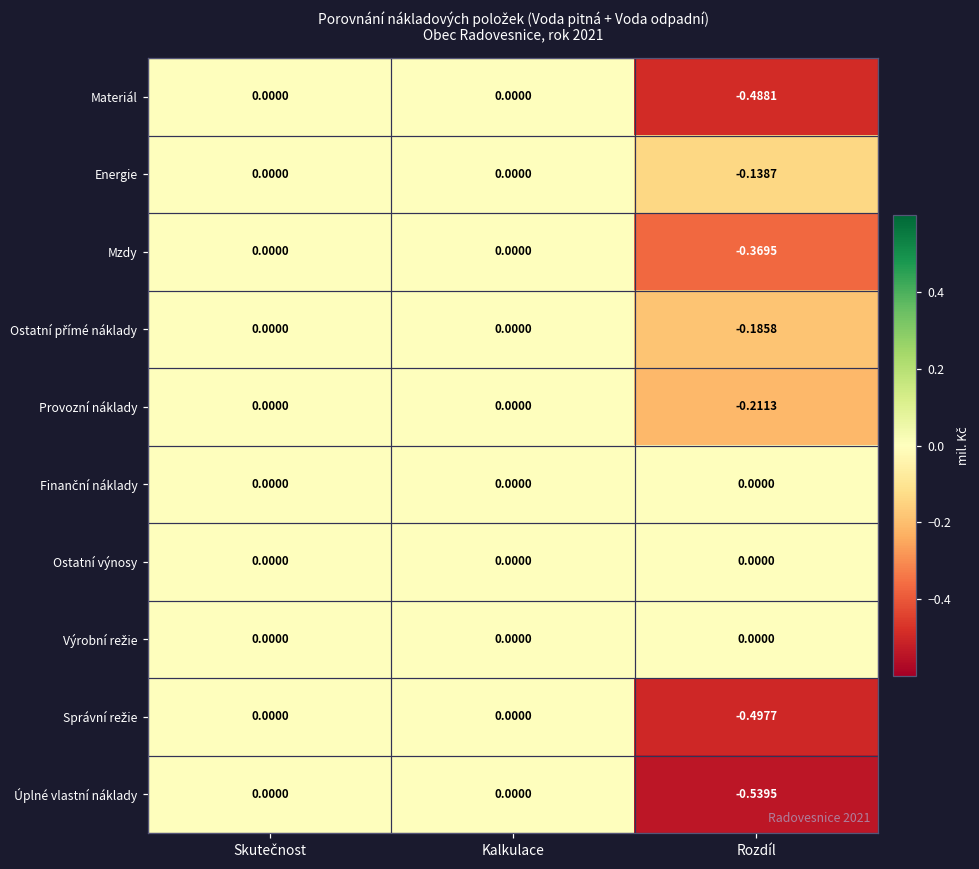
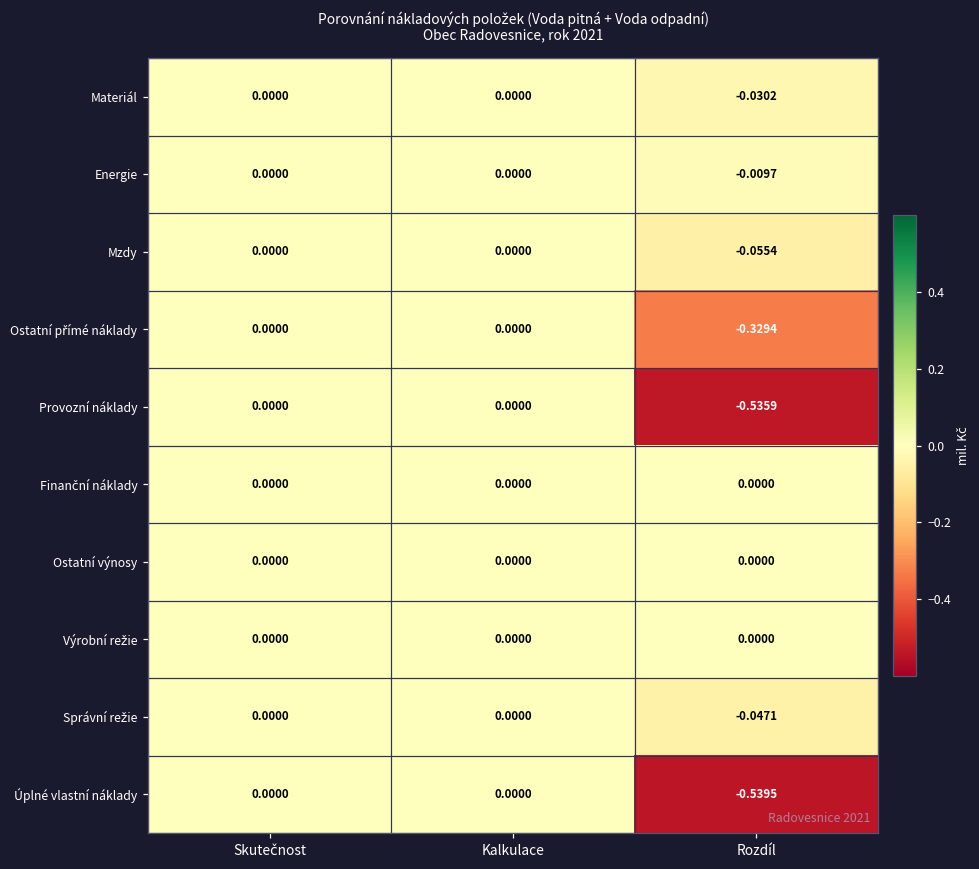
  {
    "Materiál": {
      "Skutečnost": 0.0000,
      "Kalkulace": 0.0000,
-     "Rozdíl": -0.4881
+     "Rozdíl": -0.0302
    },
    "Energie": {
      "Skutečnost": 0.0000,
      "Kalkulace": 0.0000,
-     "Rozdíl": -0.1387
+     "Rozdíl": -0.0097
    },
    "Mzdy": {
      "Skutečnost": 0.0000,
      "Kalkulace": 0.0000,
-     "Rozdíl": -0.3695
+     "Rozdíl": -0.0554
    },
    "Ostatní přímé náklady": {
      "Skutečnost": 0.0000,
      "Kalkulace": 0.0000,
-     "Rozdíl": -0.1858
+     "Rozdíl": -0.3294
    },
    "Provozní náklady": {
      "Skutečnost": 0.0000,
      "Kalkulace": 0.0000,
-     "Rozdíl": -0.2113
+     "Rozdíl": -0.5359
    },
    "Finanční náklady": {
      "Skutečnost": 0.0000,
      "Kalkulace": 0.0000,
      "Rozdíl": 0.0000
    },
    "Ostatní výnosy": {
      "Skutečnost": 0.0000,
      "Kalkulace": 0.0000,
      "Rozdíl": 0.0000
    },
    "Výrobní režie": {
      "Skutečnost": 0.0000,
      "Kalkulace": 0.0000,
      "Rozdíl": 0.0000
    },
    "Správní režie": {
      "Skutečnost": 0.0000,
      "Kalkulace": 0.0000,
-     "Rozdíl": -0.4977
+     "Rozdíl": -0.0471
    },
    "Úplné vlastní náklady": {
      "Skutečnost": 0.0000,
      "Kalkulace": 0.0000
    }
  }
